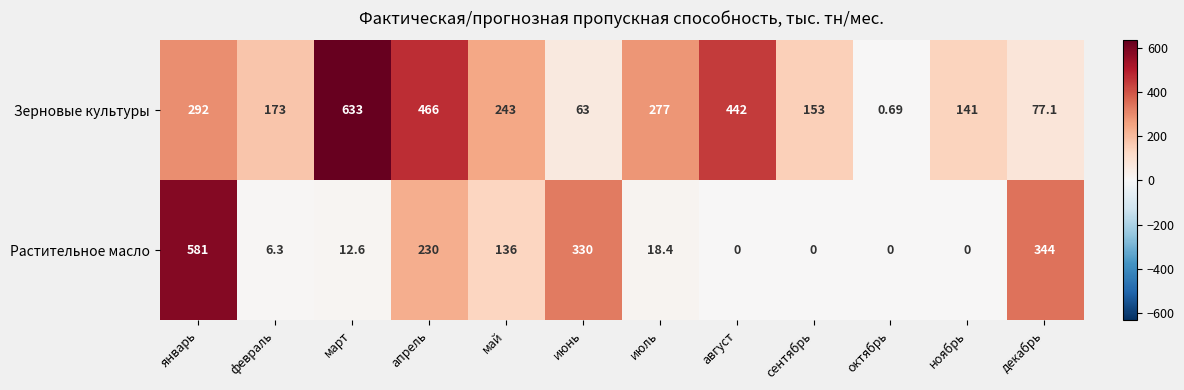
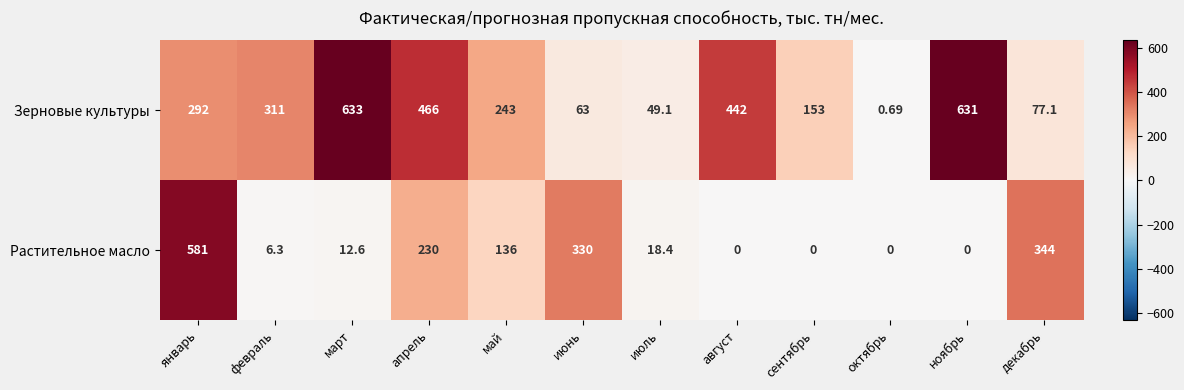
  {
    "Зерновые культуры": {
      "январь": 292,
-     "февраль": 173,
+     "февраль": 311,
      "март": 633,
      "апрель": 466,
      "май": 243,
      "июнь": 63,
-     "июль": 277,
+     "июль": 49.1,
      "август": 442,
      "сентябрь": 153,
      "октябрь": 0.69,
-     "ноябрь": 141,
+     "ноябрь": 631,
      "декабрь": 77.1
    },
    "Растительное масло": {
      "январь": 581,
      "февраль": 6.3,
      "март": 12.6,
      "апрель": 230,
      "май": 136,
      "июнь": 330,
      "июль": 18.4,
      "август": 0,
      "сентябрь": 0,
      "октябрь": 0,
      "ноябрь": 0,
      "декабрь": 344
    }
  }
